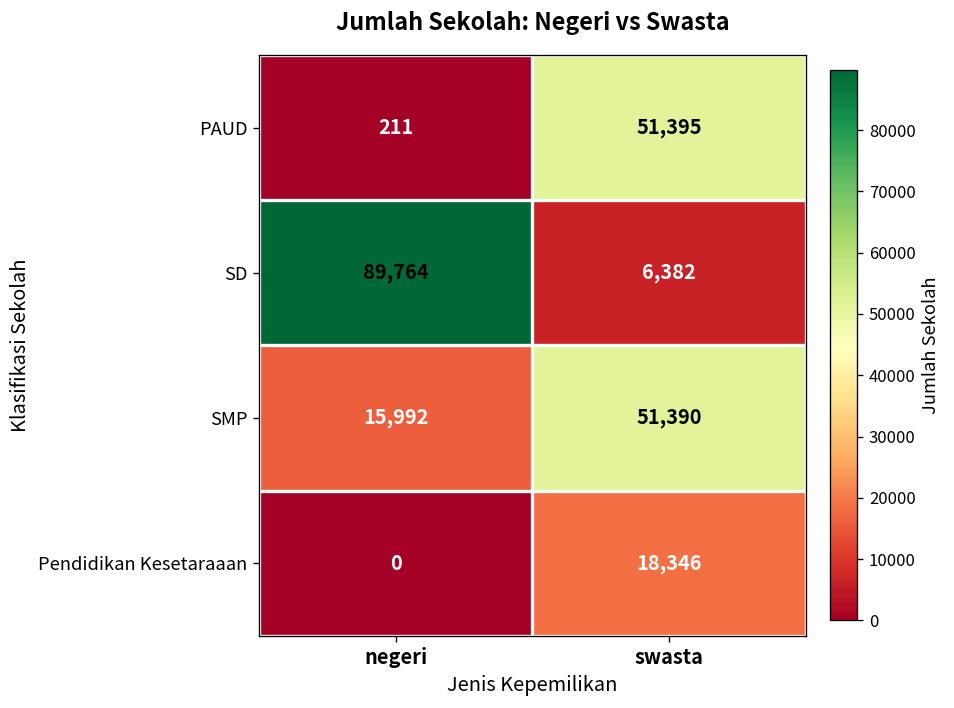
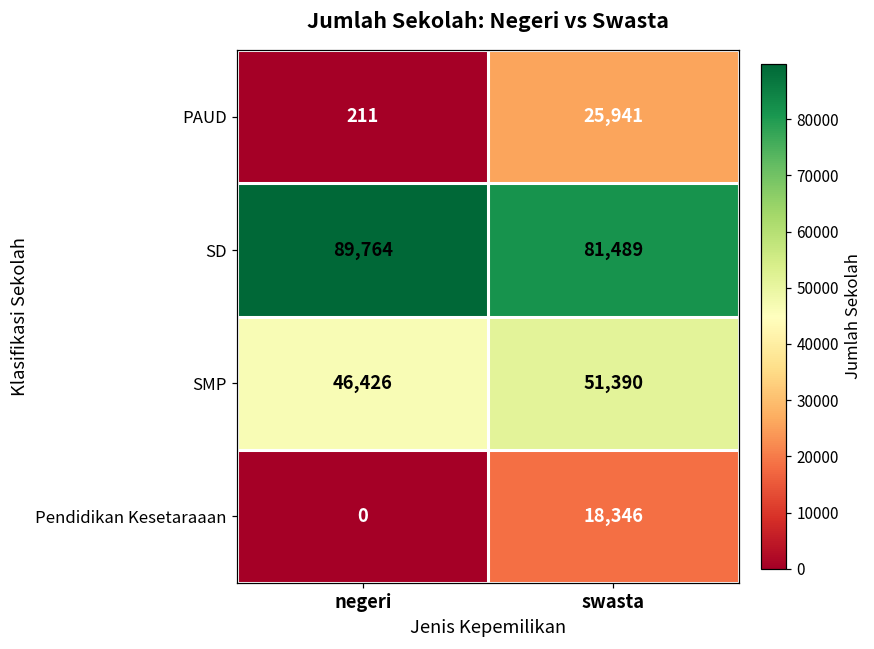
  {
    "PAUD": {
      "negeri": "211",
-     "swasta": "51,395"
+     "swasta": "25,941"
    },
    "SD": {
      "negeri": "89,764",
-     "swasta": "6,382"
+     "swasta": "81,489"
    },
    "SMP": {
-     "negeri": "15,992",
+     "negeri": "46,426",
      "swasta": "51,390"
    },
    "Pendidikan Kesetaraaan": {
      "negeri": "0",
      "swasta": "18,346"
    }
  }
